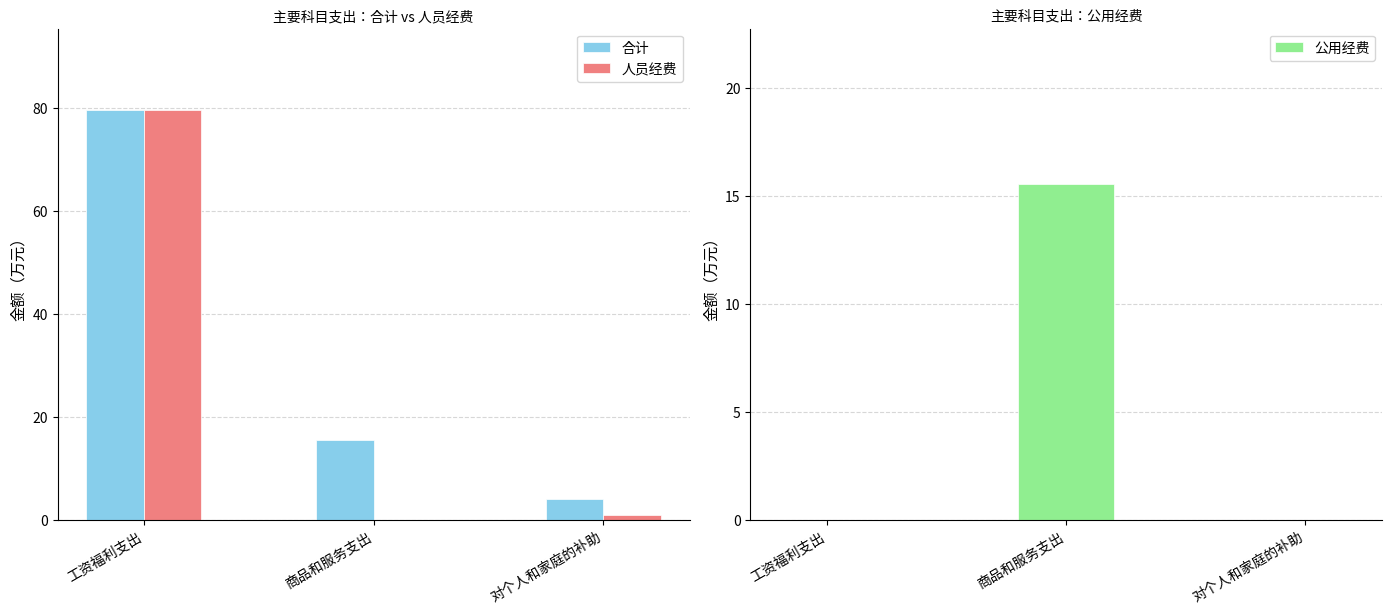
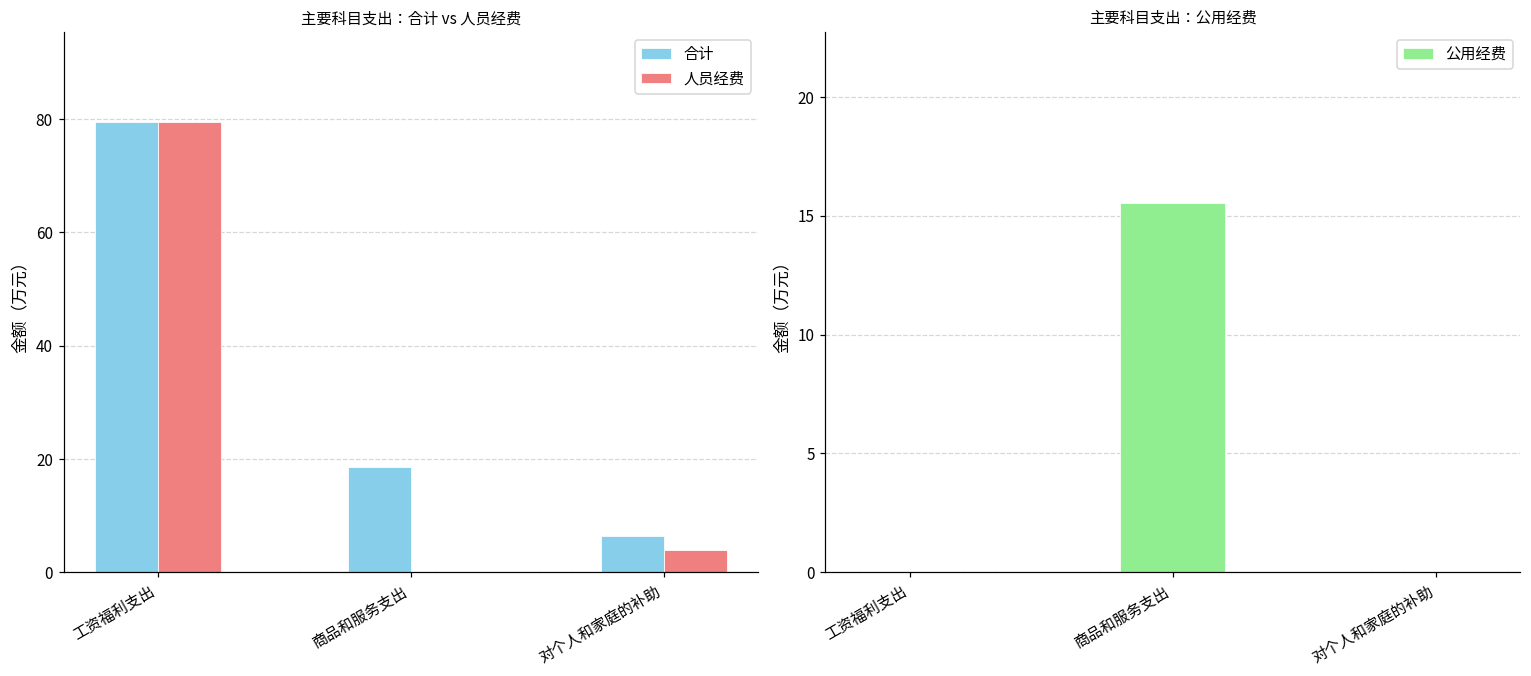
  {
    "主要科目支出：合计 vs 人员经费": {
      "合计": {
        "工资福利支出": 79,
-       "商品和服务支出": 16,
-       "对个人和家庭的补助": 4
+       "商品和服务支出": 19,
+       "对个人和家庭的补助": 6
      },
      "人员经费": {
        "工资福利支出": 79,
        "商品和服务支出": 0,
-       "对个人和家庭的补助": 1
+       "对个人和家庭的补助": 4
      }
    },
    "主要科目支出：公用经费": {
      "工资福利支出": 0.0,
      "商品和服务支出": 15.5,
      "对个人和家庭的补助": 0.0
    }
  }
